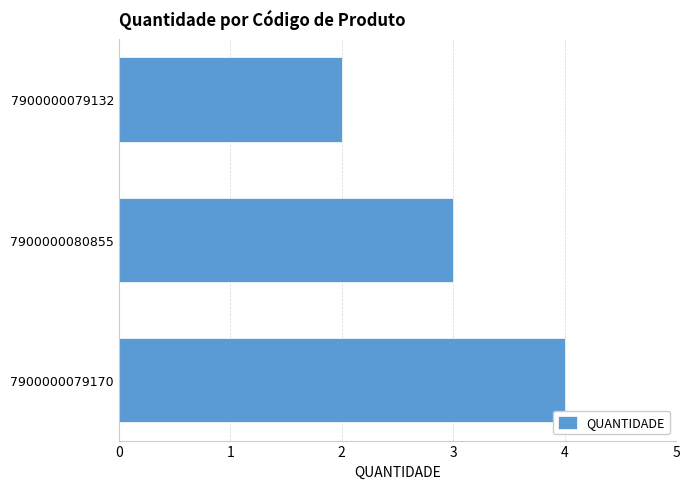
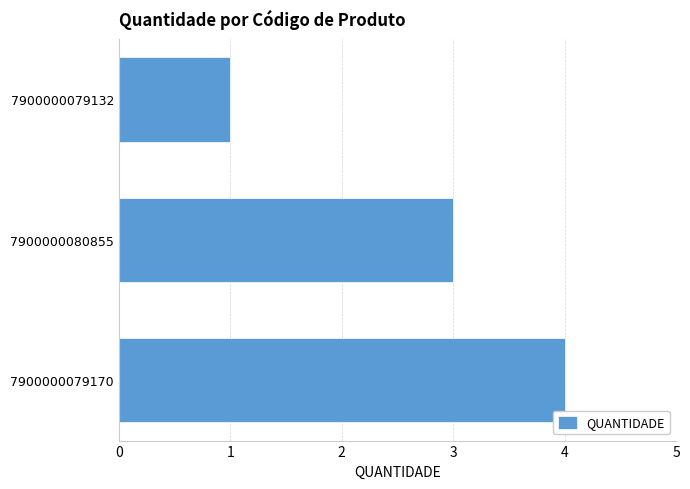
  {
-   "7900000079132": 2,
+   "7900000079132": 1,
    "7900000080855": 3,
    "7900000079170": 4
  }
